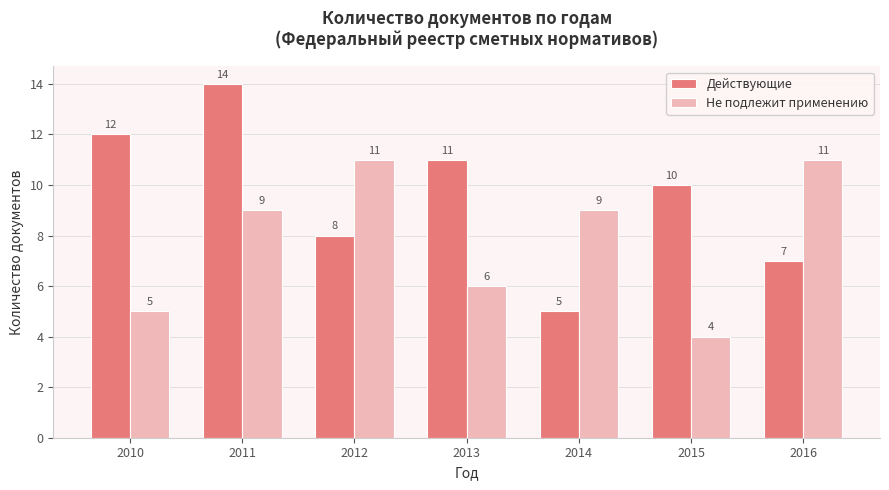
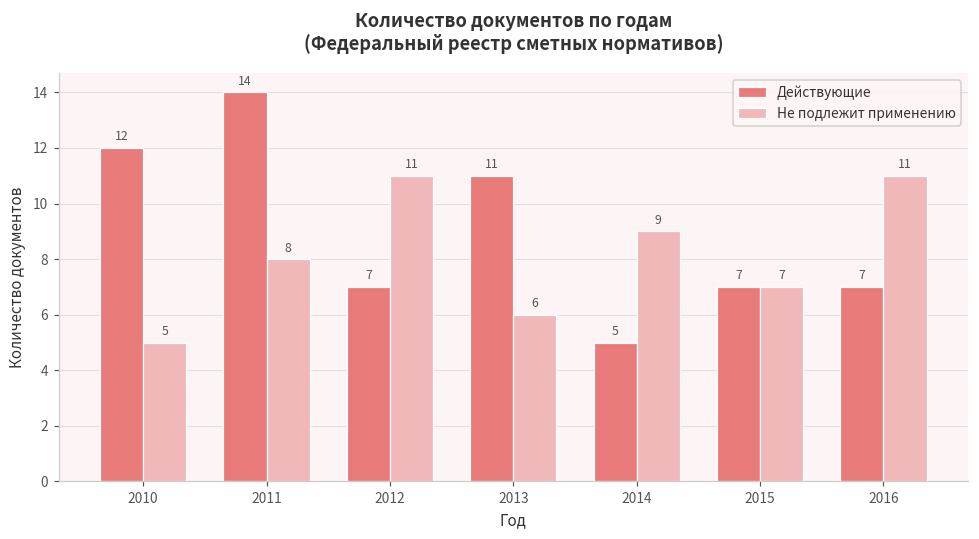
  {
    "Действующие": {
      "2010": 12,
      "2011": 14,
-     "2012": 8,
+     "2012": 7,
      "2013": 11,
      "2014": 5,
-     "2015": 10,
+     "2015": 7,
      "2016": 7
    },
    "Не подлежит применению": {
      "2010": 5,
-     "2011": 9,
+     "2011": 8,
      "2012": 11,
      "2013": 6,
      "2014": 9,
-     "2015": 4,
+     "2015": 7,
      "2016": 11
    }
  }
